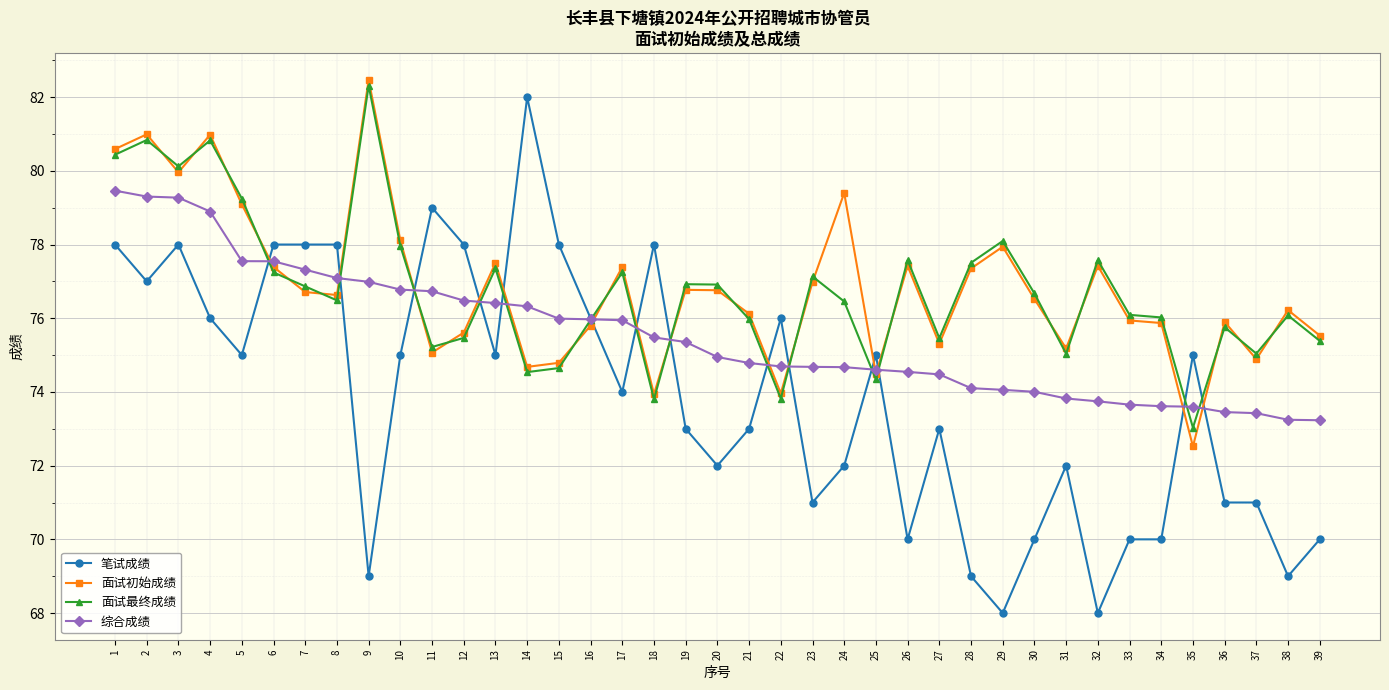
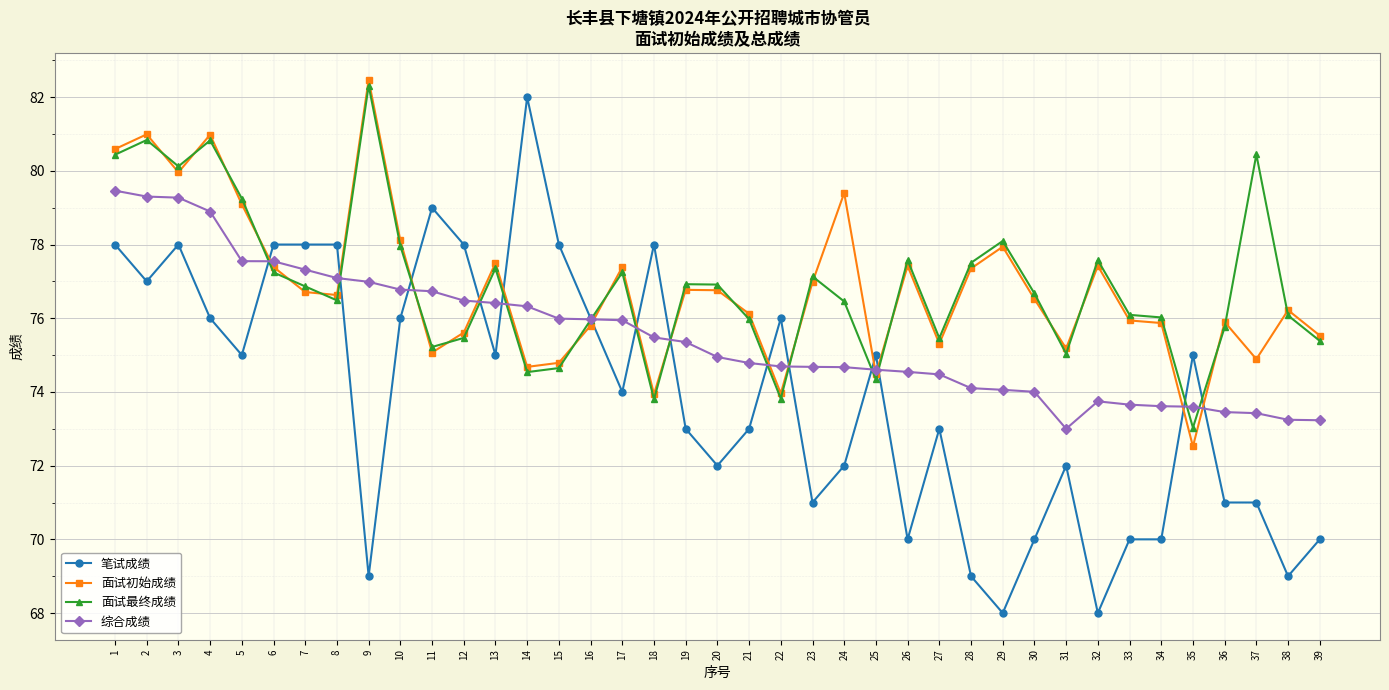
  {
    "笔试成绩": {
      "1": 78,
      "2": 77,
      "3": 78,
      "4": 76,
      "5": 75,
      "6": 78,
      "7": 78,
      "8": 78,
      "9": 69,
-     "10": 75,
+     "10": 76,
      "11": 79,
      "12": 78,
      "13": 75,
      "14": 82,
      "15": 78,
      "17": 74,
      "18": 78,
      "19": 73,
      "20": 72,
      "21": 73,
      "22": 76,
      "23": 71,
      "24": 72,
      "25": 75,
      "26": 70,
      "27": 73,
      "28": 69,
      "29": 68,
      "30": 70,
      "31": 72,
      "32": 68,
      "33": 70,
      "34": 70,
      "35": 75,
      "36": 71,
      "37": 71,
      "38": 69,
      "39": 70
    },
    "面试初始成绩": {
      "1": 80.6,
      "2": 81.0,
      "3": 80.0,
      "4": 81.0,
      "5": 79.1,
      "6": 77.4,
      "7": 76.7,
      "8": 76.6,
      "9": 82.5,
      "10": 78.1,
      "11": 75.1,
      "12": 75.6,
      "13": 77.5,
      "14": 74.7,
      "15": 74.8,
      "16": 75.8,
      "17": 77.4,
      "18": 73.9,
      "19": 76.8,
      "20": 76.8,
      "21": 76.1,
      "22": 74.0,
      "23": 77.0,
      "24": 79.4,
      "25": 74.5,
      "26": 77.4,
      "27": 75.3,
      "28": 77.4,
      "29": 77.9,
      "30": 76.5,
      "31": 75.2,
      "32": 77.4,
      "33": 75.9,
      "34": 75.9,
      "35": 72.5,
      "36": 75.9,
      "37": 74.9,
      "38": 76.2,
      "39": 75.5
    },
    "面试最终成绩": {
      "1": 80.4,
      "2": 80.8,
      "3": 80.1,
      "4": 80.8,
      "5": 79.2,
      "6": 77.2,
      "7": 76.9,
      "8": 76.5,
      "9": 82.3,
      "10": 78.0,
      "11": 75.2,
      "12": 75.5,
      "13": 77.4,
      "14": 74.5,
      "15": 74.6,
      "17": 77.2,
      "18": 73.8,
      "19": 76.9,
      "20": 76.9,
      "21": 76.0,
      "22": 73.8,
      "23": 77.1,
      "24": 76.5,
      "25": 74.3,
      "26": 77.6,
      "27": 75.5,
      "28": 77.5,
      "29": 78.1,
      "30": 76.7,
      "31": 75.0,
      "32": 77.6,
      "33": 76.1,
      "34": 76.0,
      "35": 73.0,
      "36": 75.8,
-     "37": 75.0,
+     "37": 80.4,
      "38": 76.1,
      "39": 75.4
    },
    "综合成绩": {
      "1": 79.5,
      "2": 79.3,
      "3": 79.3,
      "4": 78.9,
      "5": 77.5,
      "6": 77.5,
      "7": 77.3,
      "8": 77.1,
      "9": 77.0,
      "10": 76.8,
      "11": 76.7,
      "12": 76.5,
      "13": 76.4,
      "14": 76.3,
      "15": 76.0,
      "17": 75.9,
      "18": 75.5,
      "19": 75.4,
      "20": 74.9,
      "21": 74.8,
      "22": 74.7,
      "23": 74.7,
      "24": 74.7,
      "25": 74.6,
      "26": 74.5,
      "27": 74.5,
      "28": 74.1,
      "29": 74.1,
      "30": 74.0,
-     "31": 73.8,
+     "31": 73.0,
      "32": 73.7,
      "33": 73.7,
      "34": 73.6,
      "35": 73.6,
      "36": 73.5,
      "37": 73.4,
      "38": 73.2,
      "39": 73.2
    }
  }
